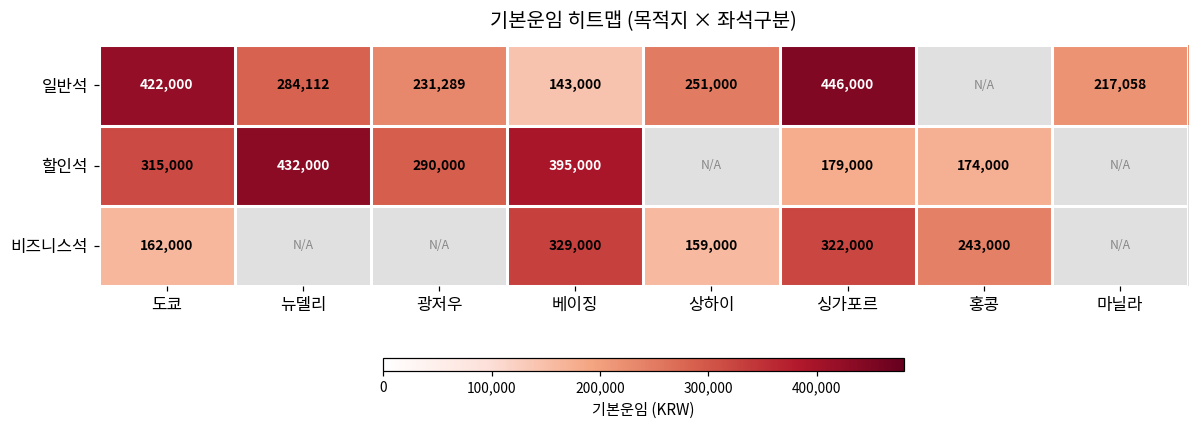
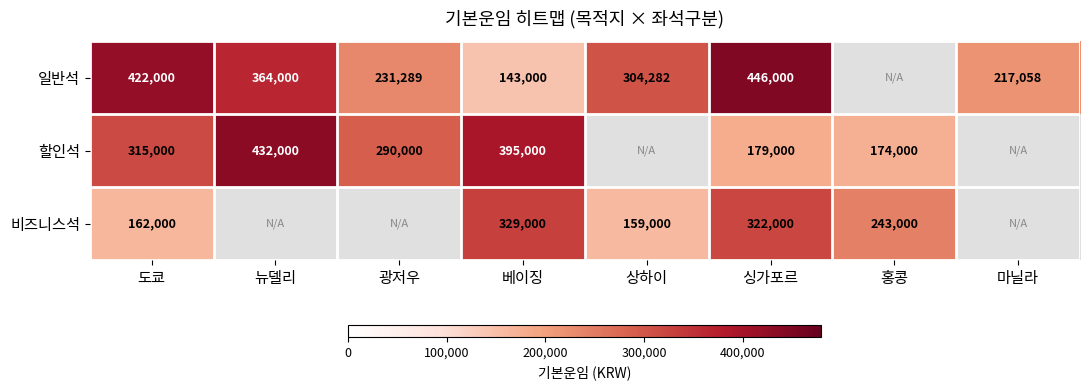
  {
    "일반석": {
      "도쿄": "422,000",
-     "뉴델리": "284,112",
+     "뉴델리": "364,000",
      "광저우": "231,289",
      "베이징": "143,000",
-     "상하이": "251,000",
+     "상하이": "304,282",
      "싱가포르": "446,000",
      "마닐라": "217,058"
    },
    "할인석": {
      "도쿄": "315,000",
      "뉴델리": "432,000",
      "광저우": "290,000",
      "베이징": "395,000",
      "싱가포르": "179,000",
      "홍콩": "174,000"
    },
    "비즈니스석": {
      "도쿄": "162,000",
      "베이징": "329,000",
      "상하이": "159,000",
      "싱가포르": "322,000",
      "홍콩": "243,000"
    }
  }
